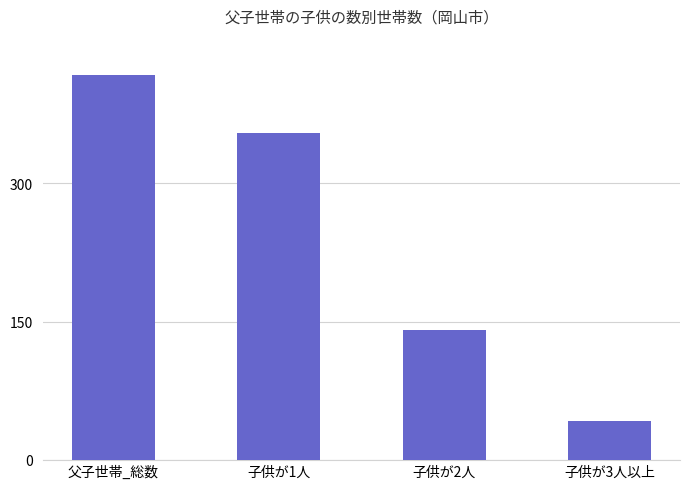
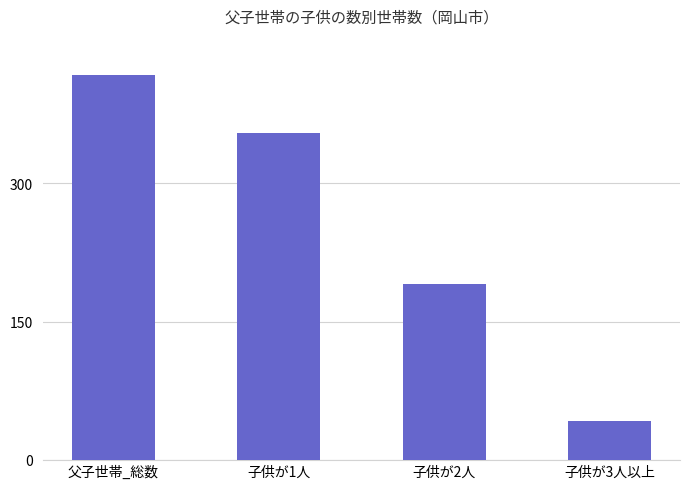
  {
    "父子世帯_総数": 420,
    "子供が1人": 360,
-   "子供が2人": 140,
+   "子供が2人": 190,
    "子供が3人以上": 40
  }
